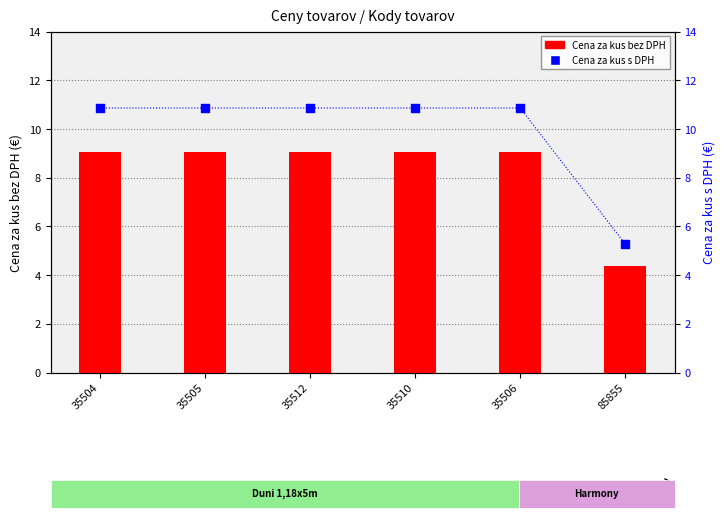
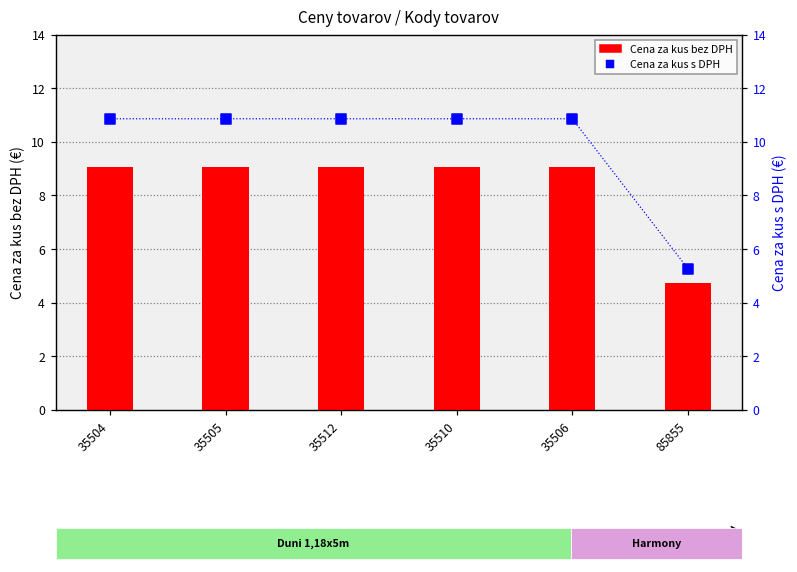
  {
    "Cena za kus bez DPH": {
      "35504": 9.1,
      "35505": 9.1,
      "35512": 9.1,
      "35510": 9.1,
      "35506": 9.1,
-     "85855": 4.4
+     "85855": 4.7
    }
  }
